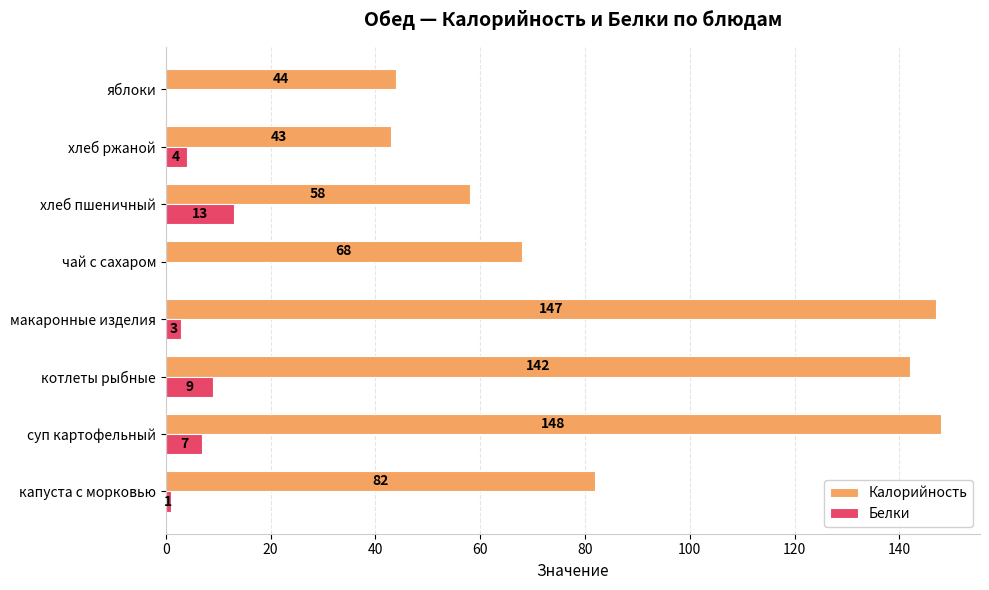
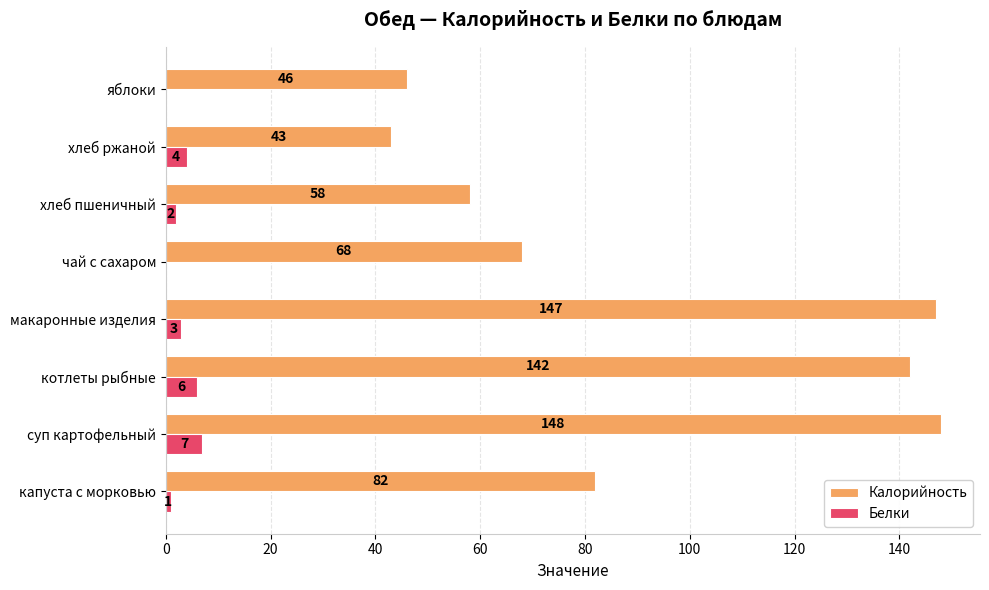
  {
    "Калорийность": {
-     "яблоки": 44,
+     "яблоки": 46,
      "хлеб ржаной": 43,
      "хлеб пшеничный": 58,
      "чай с сахаром": 68,
      "макаронные изделия": 147,
      "котлеты рыбные": 142,
      "суп картофельный": 148,
      "капуста с морковью": 82
    },
    "Белки": {
      "хлеб ржаной": 4,
-     "хлеб пшеничный": 13,
+     "хлеб пшеничный": 2,
      "макаронные изделия": 3,
-     "котлеты рыбные": 9,
+     "котлеты рыбные": 6,
      "суп картофельный": 7,
      "капуста с морковью": 1
    }
  }
